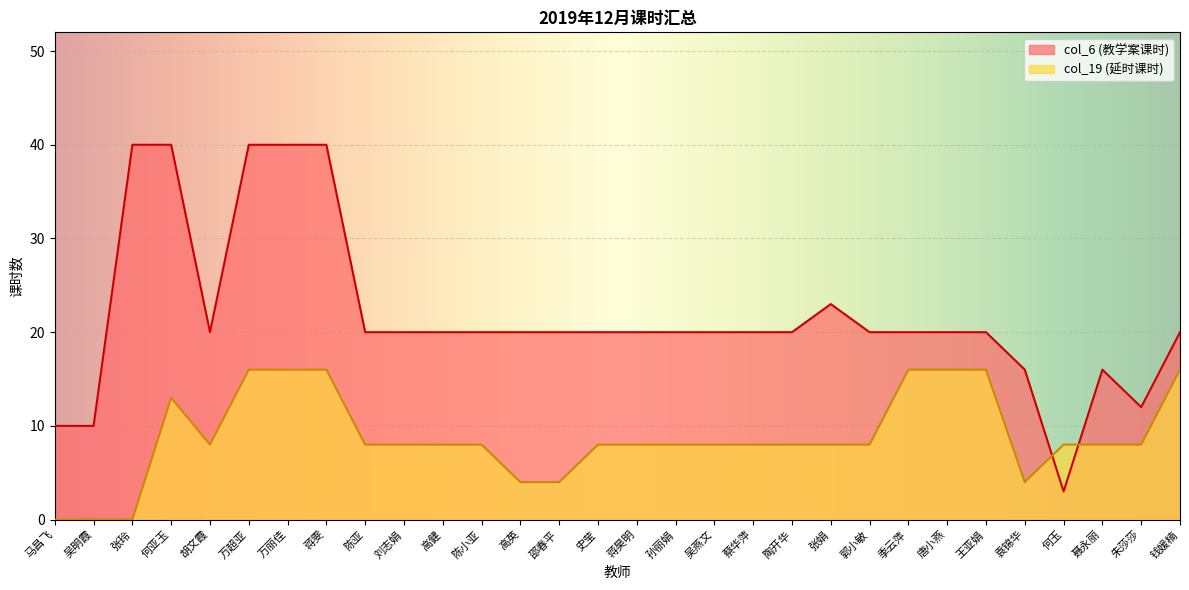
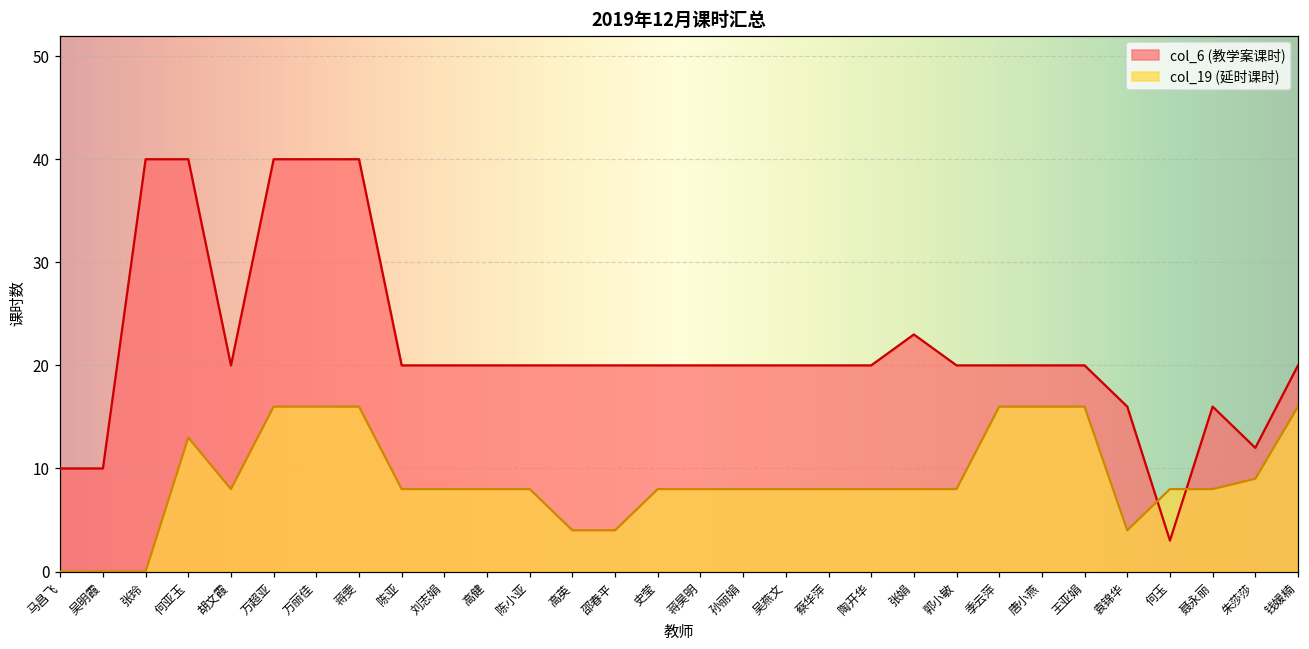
  {
    "col_6 (教学案课时)": {
      "马昌飞": 10,
      "吴明霞": 10,
      "张玲": 40,
      "何亚玉": 40,
      "胡文霞": 20,
      "万超亚": 40,
      "万丽佳": 40,
      "蒋雯": 40,
      "陈亚": 20,
      "刘志娟": 20,
      "高健": 20,
      "陈小亚": 20,
      "高英": 20,
      "邵春平": 20,
      "史莹": 20,
      "蒋昊明": 20,
      "孙丽娟": 20,
      "吴燕文": 20,
      "蔡华萍": 20,
      "陶开华": 20,
      "张娟": 23,
      "郭小敏": 20,
      "季云萍": 20,
      "唐小燕": 20,
      "王亚娟": 20,
      "袁锦华": 16,
      "何玉": 3,
      "聂永丽": 16,
      "朱莎莎": 12,
      "钱媛楠": 20
    },
    "col_19 (延时课时)": {
      "马昌飞": 0,
      "吴明霞": 0,
      "张玲": 0,
      "何亚玉": 13,
      "胡文霞": 8,
      "万超亚": 16,
      "万丽佳": 16,
      "蒋雯": 16,
      "陈亚": 8,
      "刘志娟": 8,
      "高健": 8,
      "陈小亚": 8,
      "高英": 4,
      "邵春平": 4,
      "史莹": 8,
      "蒋昊明": 8,
      "孙丽娟": 8,
      "吴燕文": 8,
      "蔡华萍": 8,
      "陶开华": 8,
      "张娟": 8,
      "郭小敏": 8,
      "季云萍": 16,
      "唐小燕": 16,
      "王亚娟": 16,
      "袁锦华": 4,
      "何玉": 8,
      "聂永丽": 8,
-     "朱莎莎": 8,
+     "朱莎莎": 9,
      "钱媛楠": 16
    }
  }
